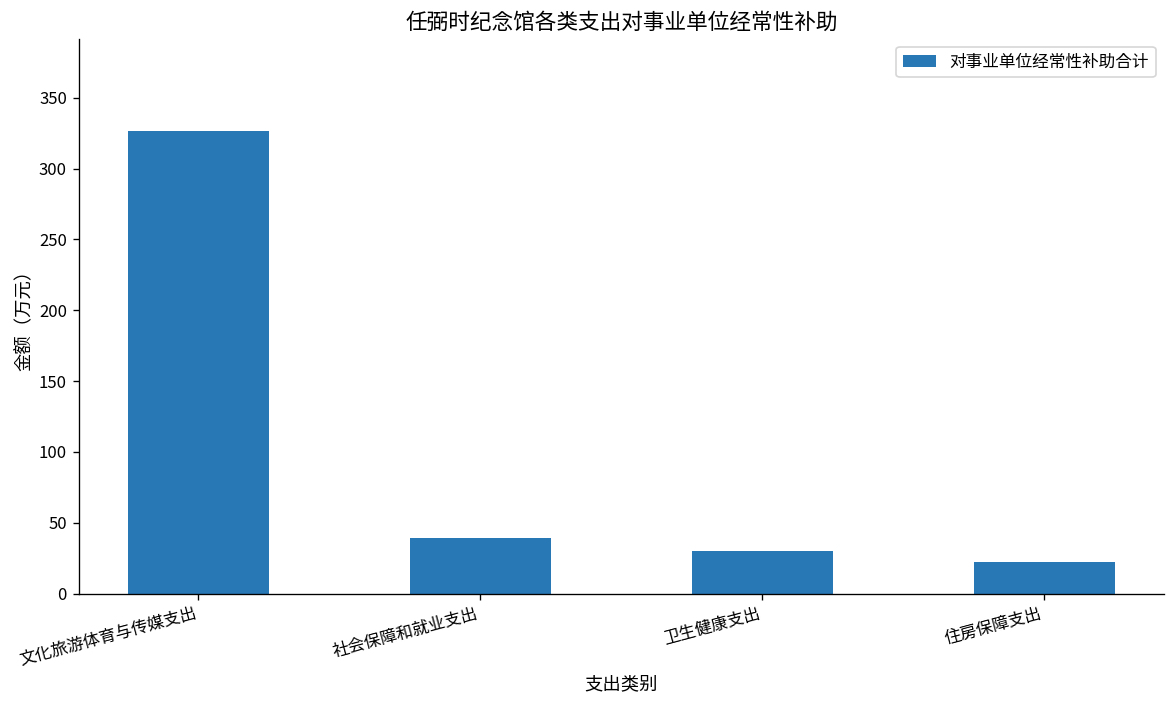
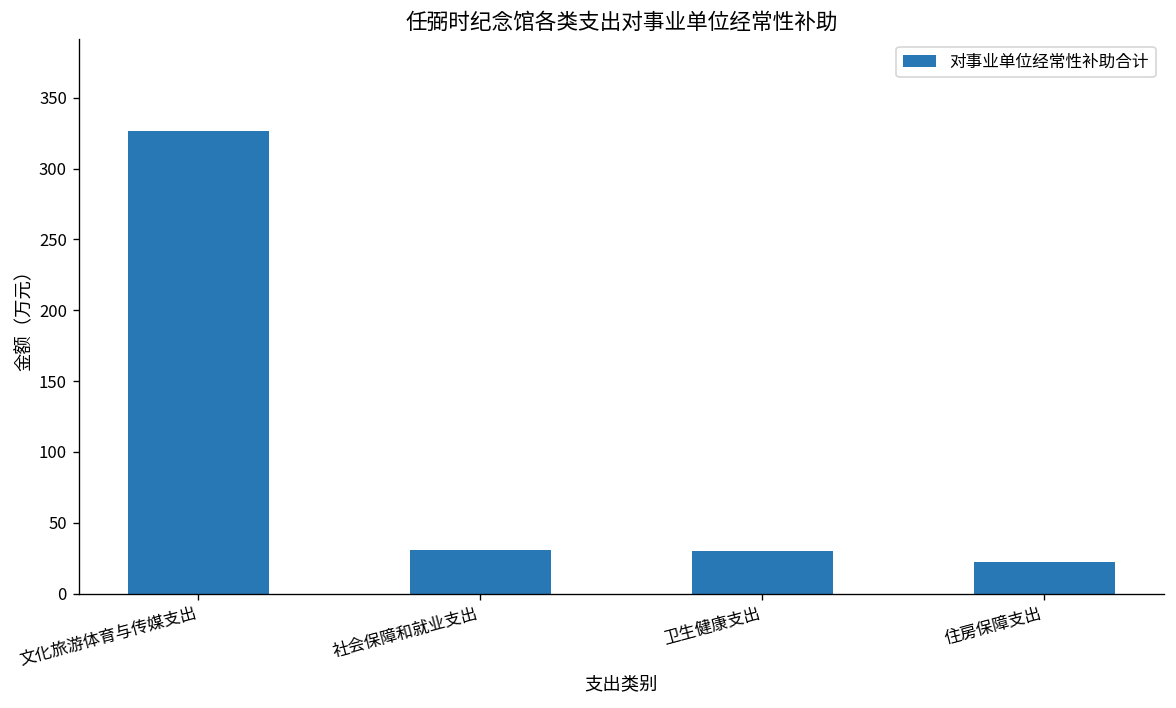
  {
    "文化旅游体育与传媒支出": 326,
-   "社会保障和就业支出": 39,
+   "社会保障和就业支出": 31,
    "卫生健康支出": 30,
    "住房保障支出": 22
  }
